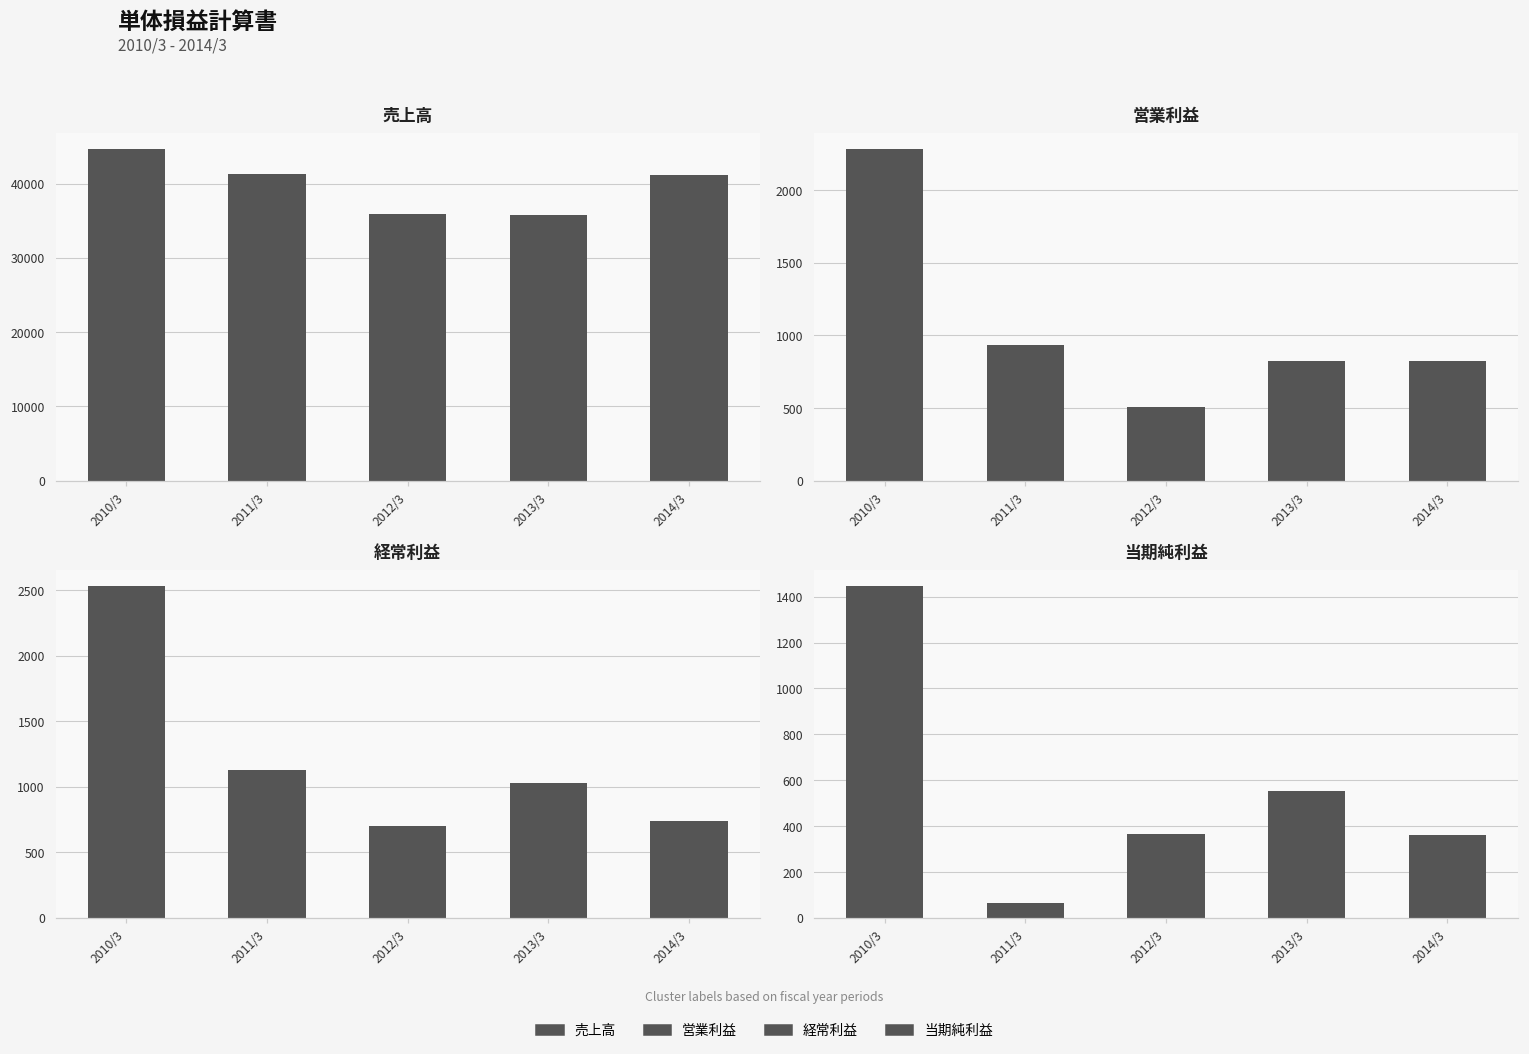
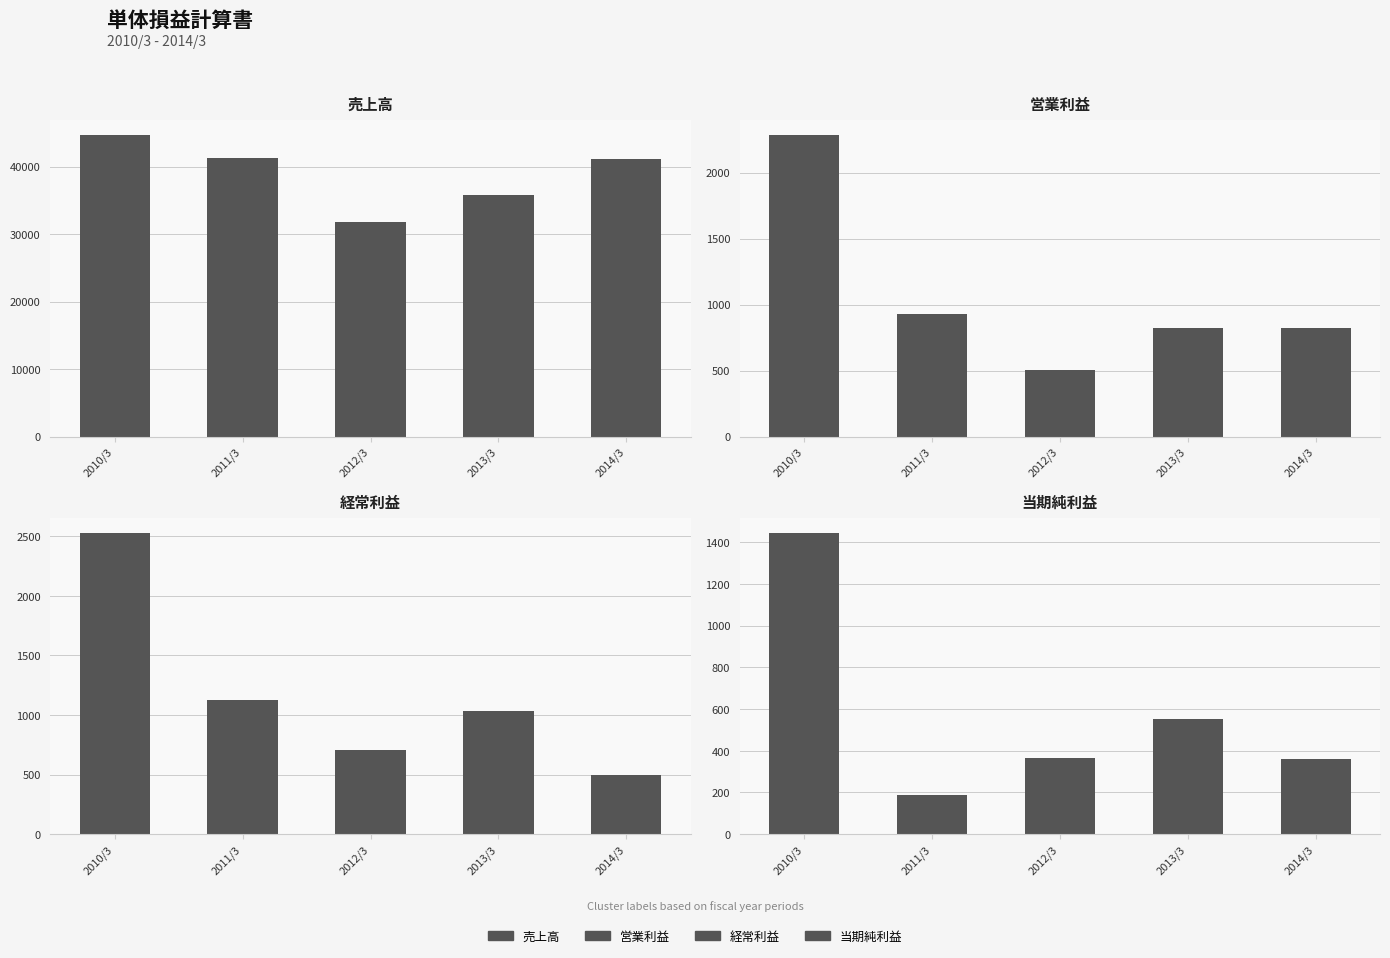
  {
    "売上高": {
      "2010/3": 45000,
      "2011/3": 41000,
-     "2012/3": 36000,
+     "2012/3": 32000,
      "2013/3": 36000,
      "2014/3": 41000
    },
    "営業利益": {
      "2010/3": 2280,
      "2011/3": 930,
      "2012/3": 500,
      "2013/3": 820,
      "2014/3": 830
    },
    "経常利益": {
      "2010/3": 2530,
      "2011/3": 1130,
      "2012/3": 700,
      "2013/3": 1030,
-     "2014/3": 740
+     "2014/3": 500
    },
    "当期純利益": {
      "2010/3": 1450,
-     "2011/3": 60,
+     "2011/3": 190,
      "2012/3": 370,
      "2013/3": 550,
      "2014/3": 360
    }
  }
